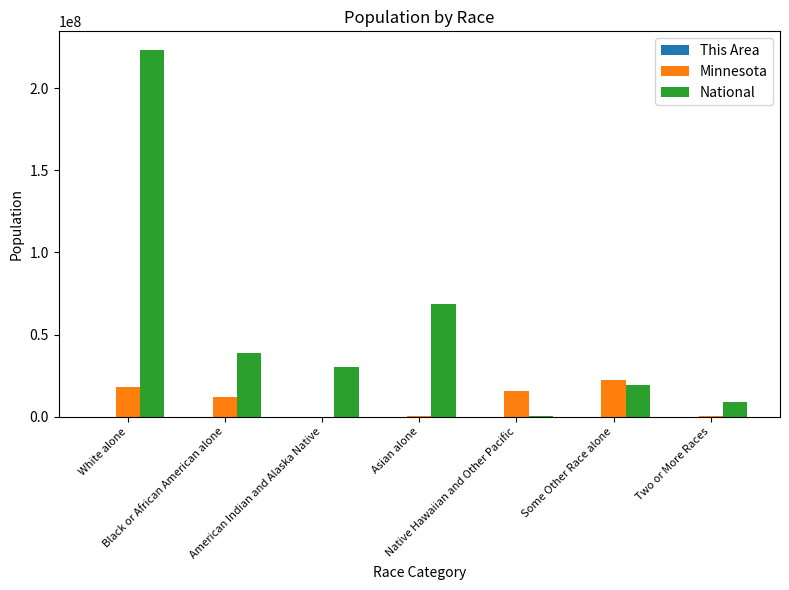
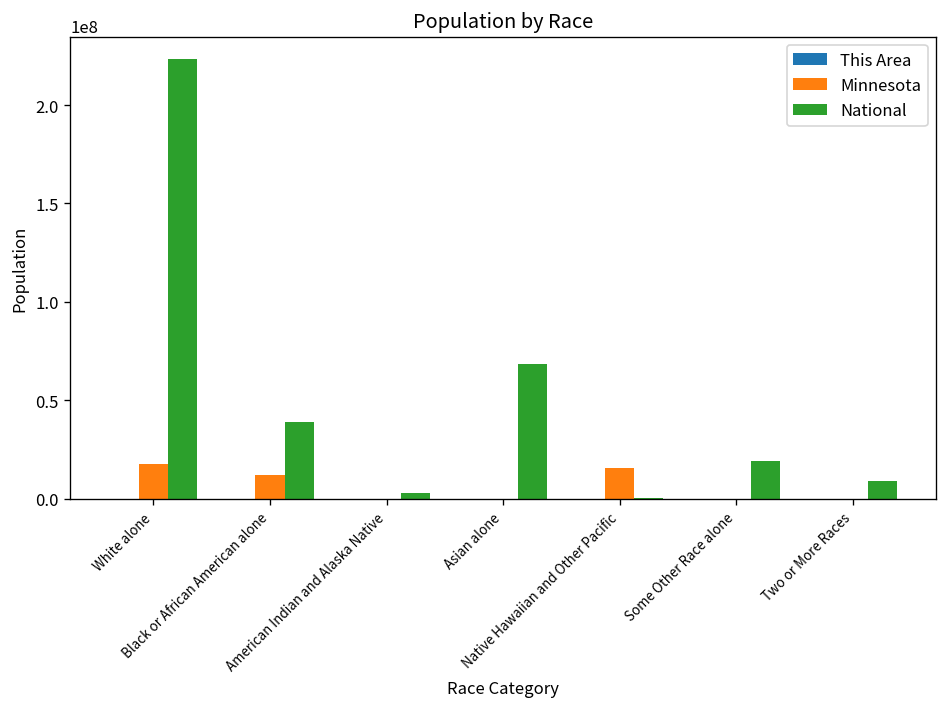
  {
    "This Area": {
      "Black or African American alone": 0,
      "Native Hawaiian and Other Pacific": 0
    },
    "Minnesota": {
      "White alone": 18000000,
      "Black or African American alone": 12000000,
      "Native Hawaiian and Other Pacific": 16000000,
-     "Some Other Race alone": 22000000
+     "Some Other Race alone": 0
    },
    "National": {
      "White alone": 224000000,
      "Black or African American alone": 39000000,
-     "American Indian and Alaska Native": 30000000,
+     "American Indian and Alaska Native": 3000000,
      "Asian alone": 69000000,
      "Some Other Race alone": 19000000,
      "Two or More Races": 9000000
    }
  }
